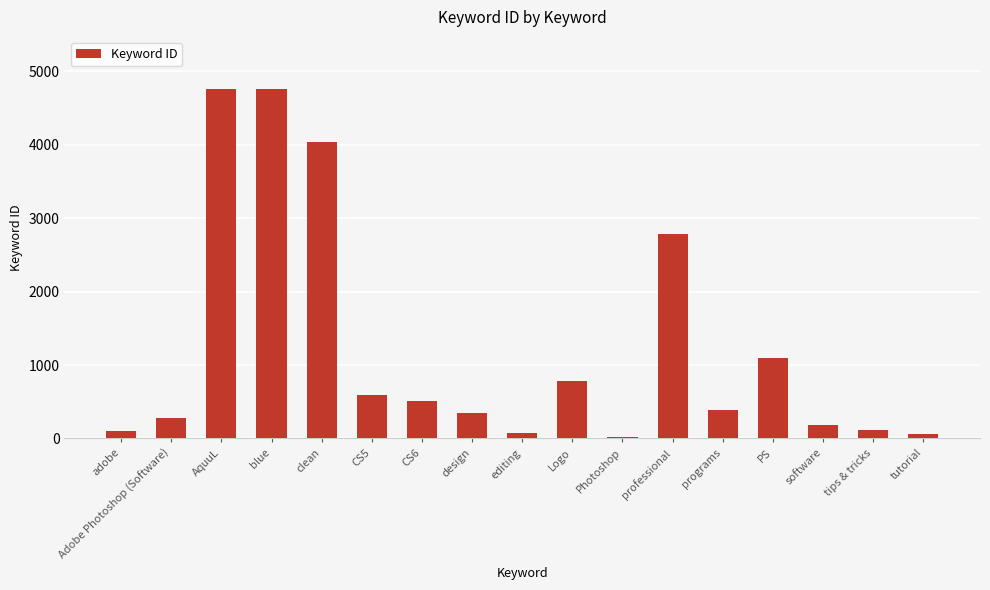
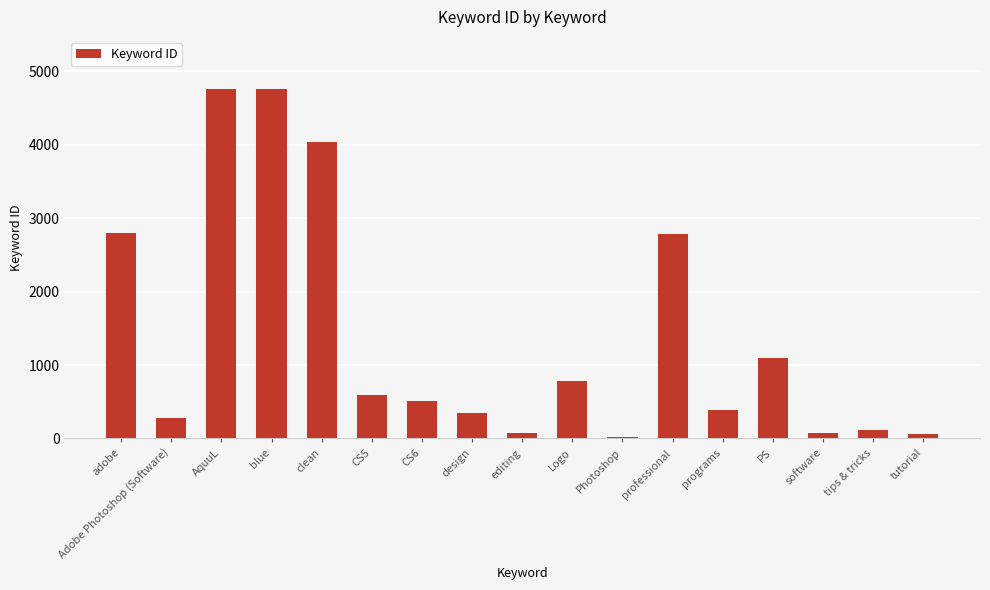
  {
-   "adobe": 100,
+   "adobe": 2800,
    "Adobe Photoshop (Software)": 300,
    "AquuL": 4800,
    "blue": 4800,
    "clean": 4000,
    "CS5": 600,
    "CS6": 500,
    "design": 400,
    "editing": 100,
    "Logo": 800,
    "professional": 2800,
    "programs": 400,
    "PS": 1100,
-   "software": 200,
+   "software": 100,
    "tips & tricks": 100,
    "tutorial": 100
  }
